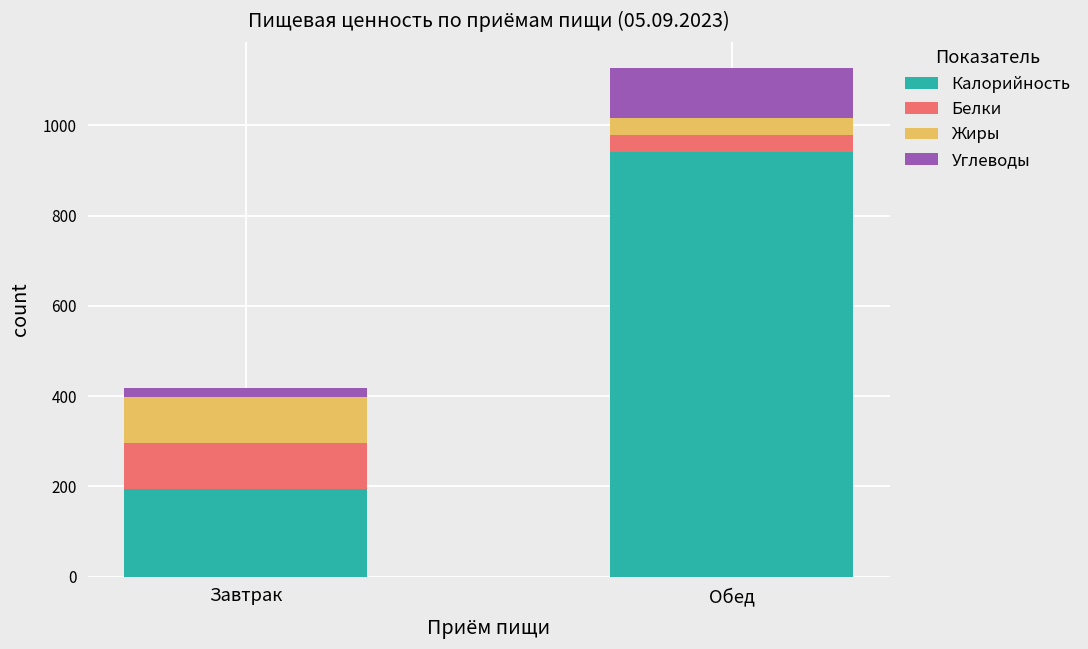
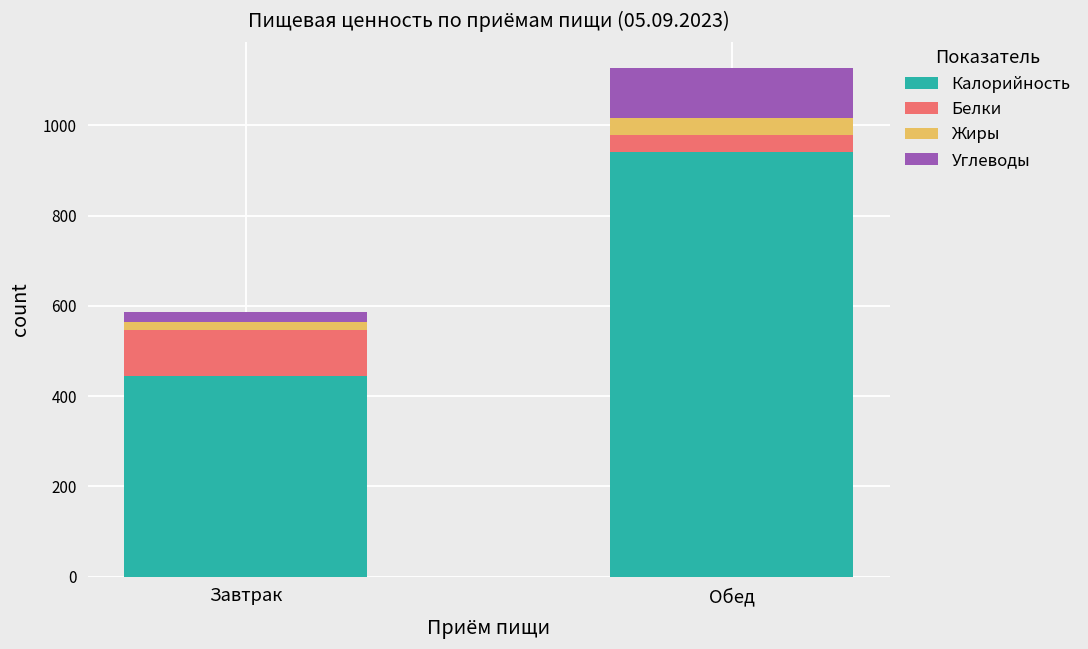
  {
    "Калорийность": {
-     "Завтрак": 190,
+     "Завтрак": 440,
      "Обед": 940
    },
    "Белки": {
      "Завтрак": 100,
      "Обед": 40
    },
    "Жиры": {
-     "Завтрак": 100,
+     "Завтрак": 20,
      "Обед": 40
    },
    "Углеводы": {
      "Завтрак": 20,
      "Обед": 110
    }
  }
